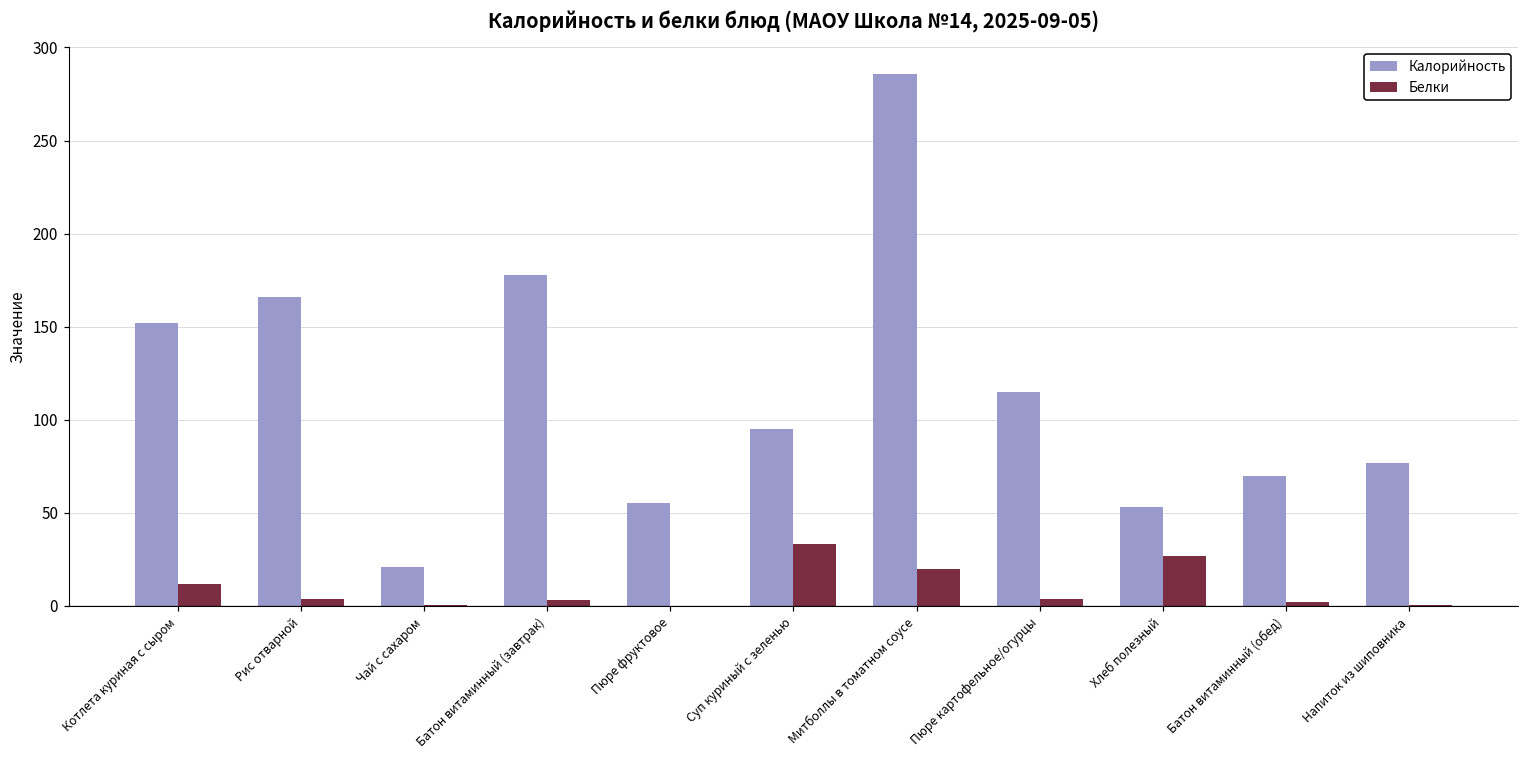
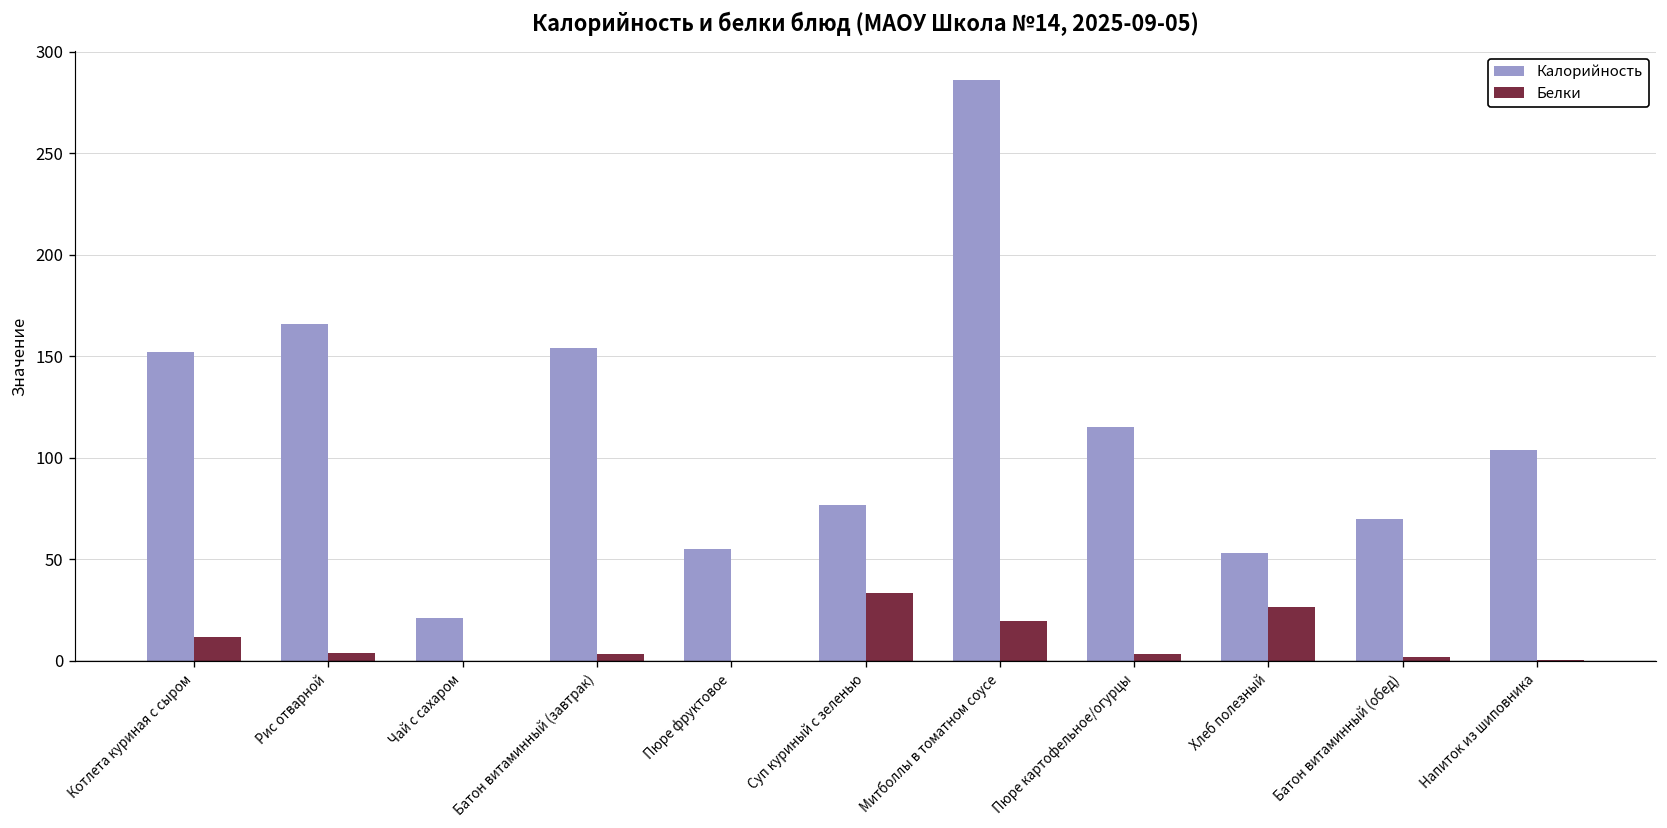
  {
    "Калорийность": {
      "Котлета куриная с сыром": 152,
      "Рис отварной": 166,
      "Чай с сахаром": 21,
-     "Батон витаминный (завтрак)": 178,
+     "Батон витаминный (завтрак)": 154,
      "Пюре фруктовое": 55,
-     "Суп куриный с зеленью": 95,
+     "Суп куриный с зеленью": 77,
      "Митболлы в томатном соусе": 286,
      "Пюре картофельное/огурцы": 115,
      "Хлеб полезный": 53,
      "Батон витаминный (обед)": 70,
-     "Напиток из шиповника": 77
+     "Напиток из шиповника": 104
    },
    "Белки": {
      "Котлета куриная с сыром": 12,
      "Рис отварной": 4,
      "Батон витаминный (завтрак)": 3,
      "Пюре фруктовое": 0,
      "Суп куриный с зеленью": 33,
      "Митболлы в томатном соусе": 20,
      "Пюре картофельное/огурцы": 4,
      "Хлеб полезный": 27,
      "Батон витаминный (обед)": 2
    }
  }
